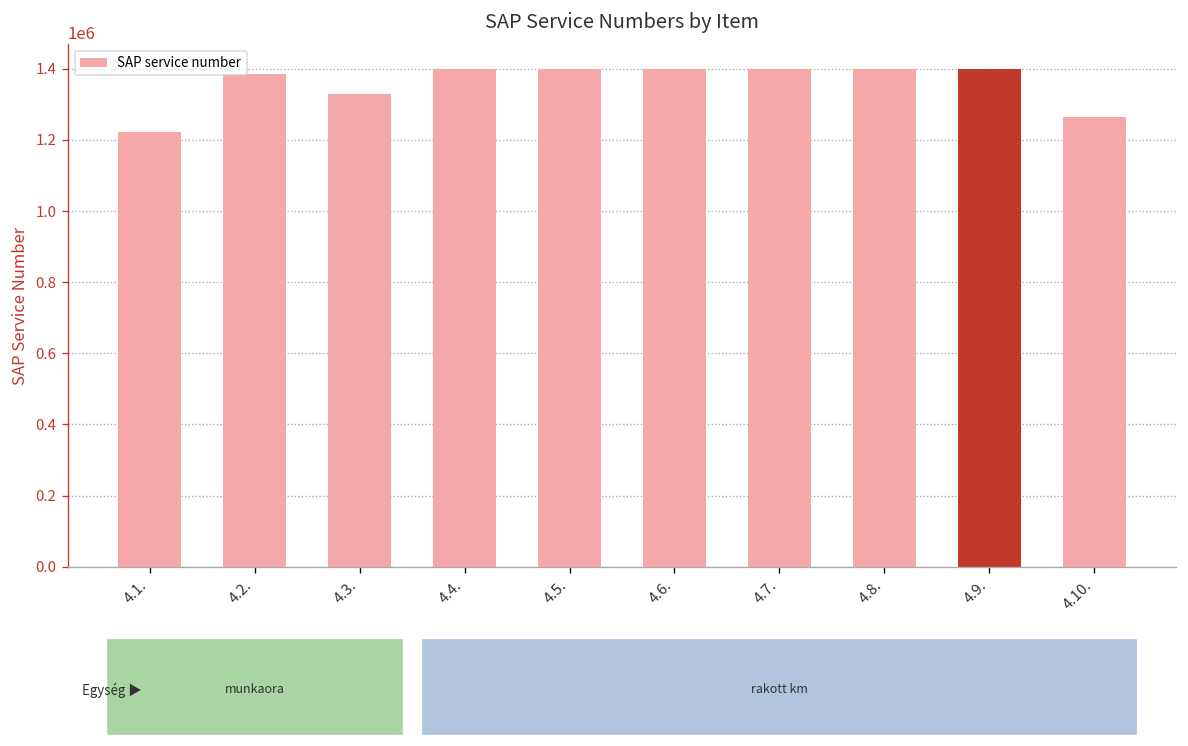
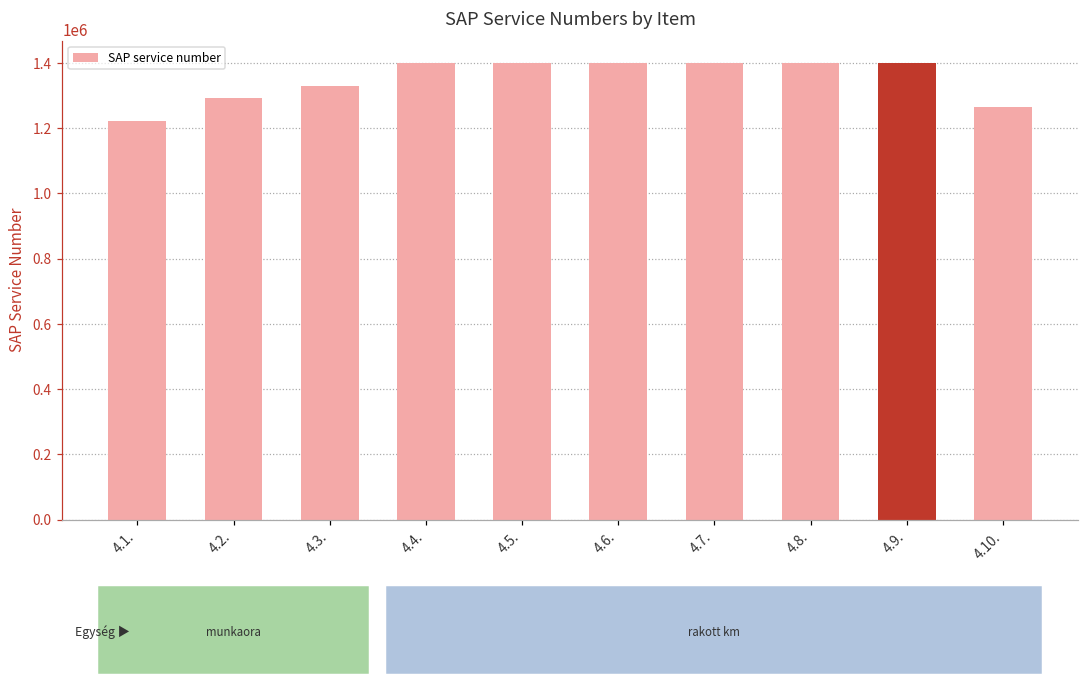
  {
    "4.1.": 1220000,
-   "4.2.": 1390000,
+   "4.2.": 1290000,
    "4.3.": 1330000,
    "4.4.": 1400000,
    "4.5.": 1400000,
    "4.6.": 1400000,
    "4.7.": 1400000,
    "4.8.": 1400000,
    "4.9.": 1400000,
    "4.10.": 1260000
  }
